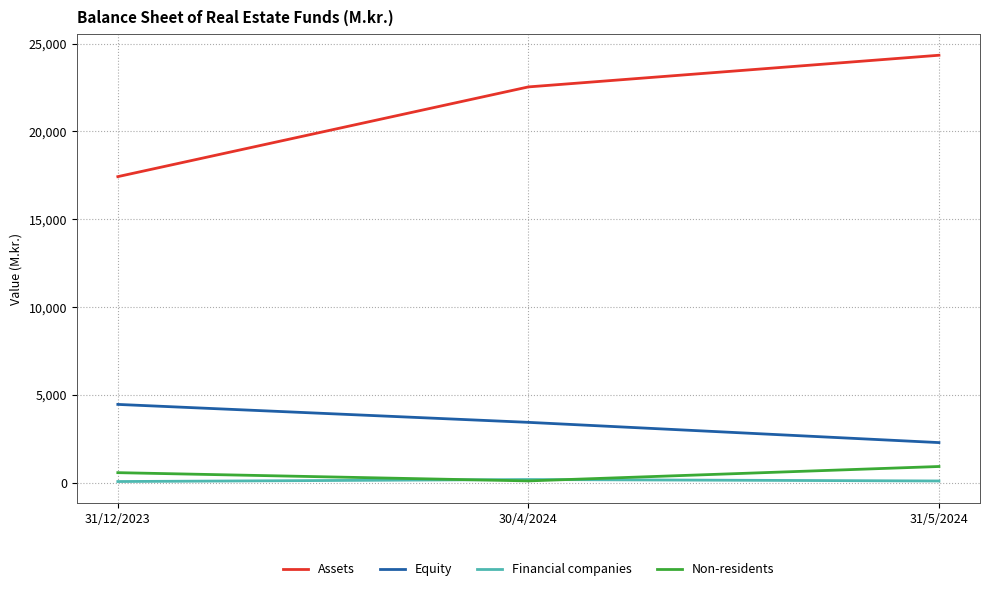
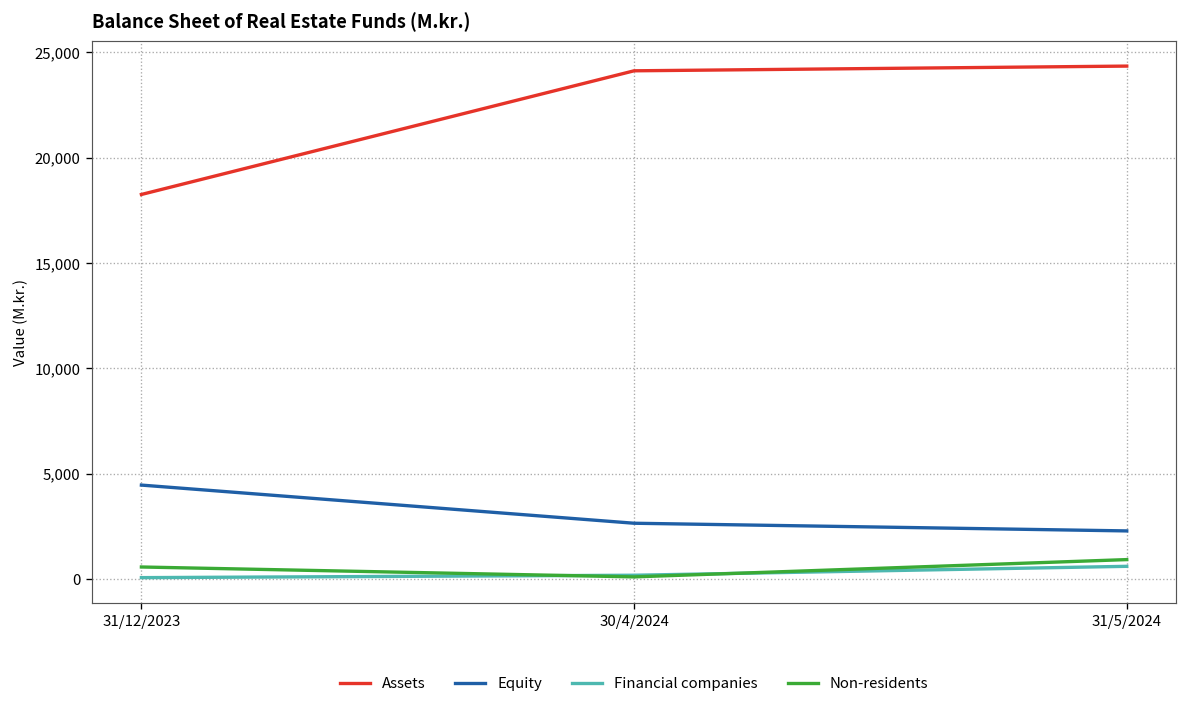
  {
    "Assets": {
-     "31/12/2023": "17,400",
-     "30/4/2024": "22,500",
+     "31/12/2023": "18,200",
+     "30/4/2024": "24,100",
      "31/5/2024": "24,300"
    },
    "Equity": {
      "31/12/2023": "4,500",
-     "30/4/2024": "3,400",
+     "30/4/2024": "2,600",
      "31/5/2024": "2,300"
    },
    "Financial companies": {
      "31/12/2023": "100",
-     "31/5/2024": "100"
+     "31/5/2024": "600"
    },
    "Non-residents": {
      "31/12/2023": "600",
      "31/5/2024": "900"
    }
  }
